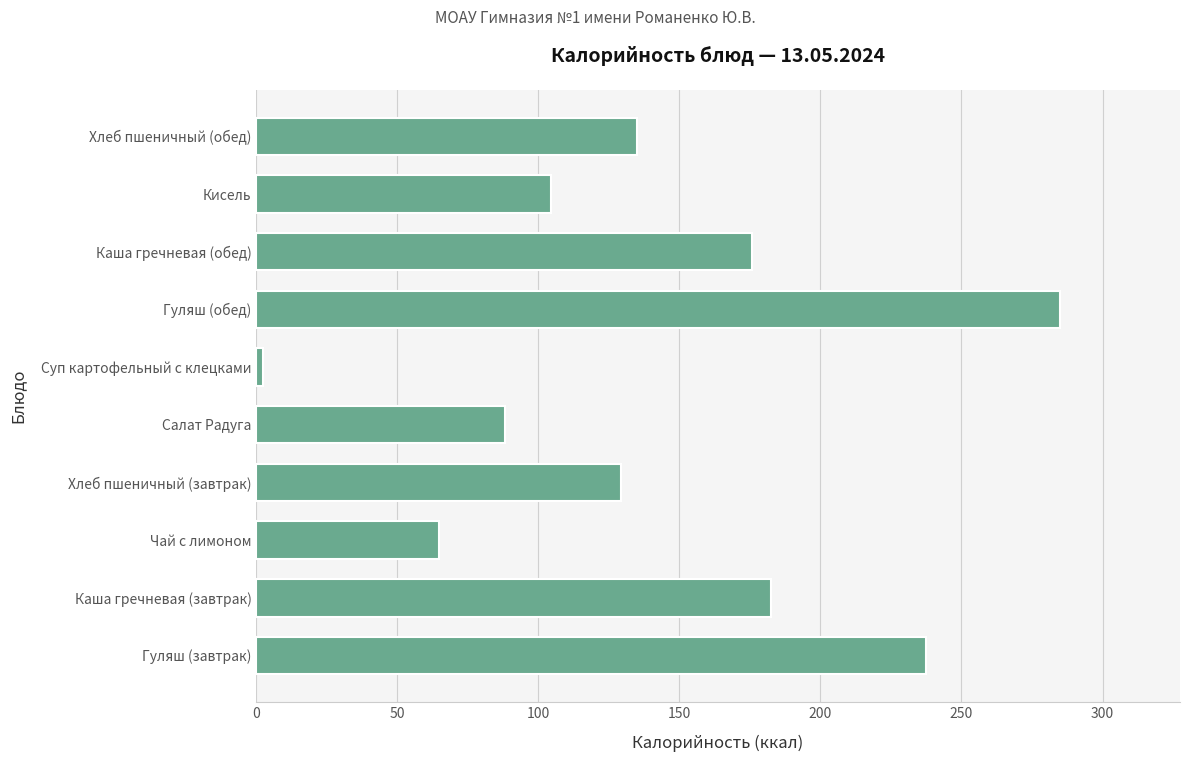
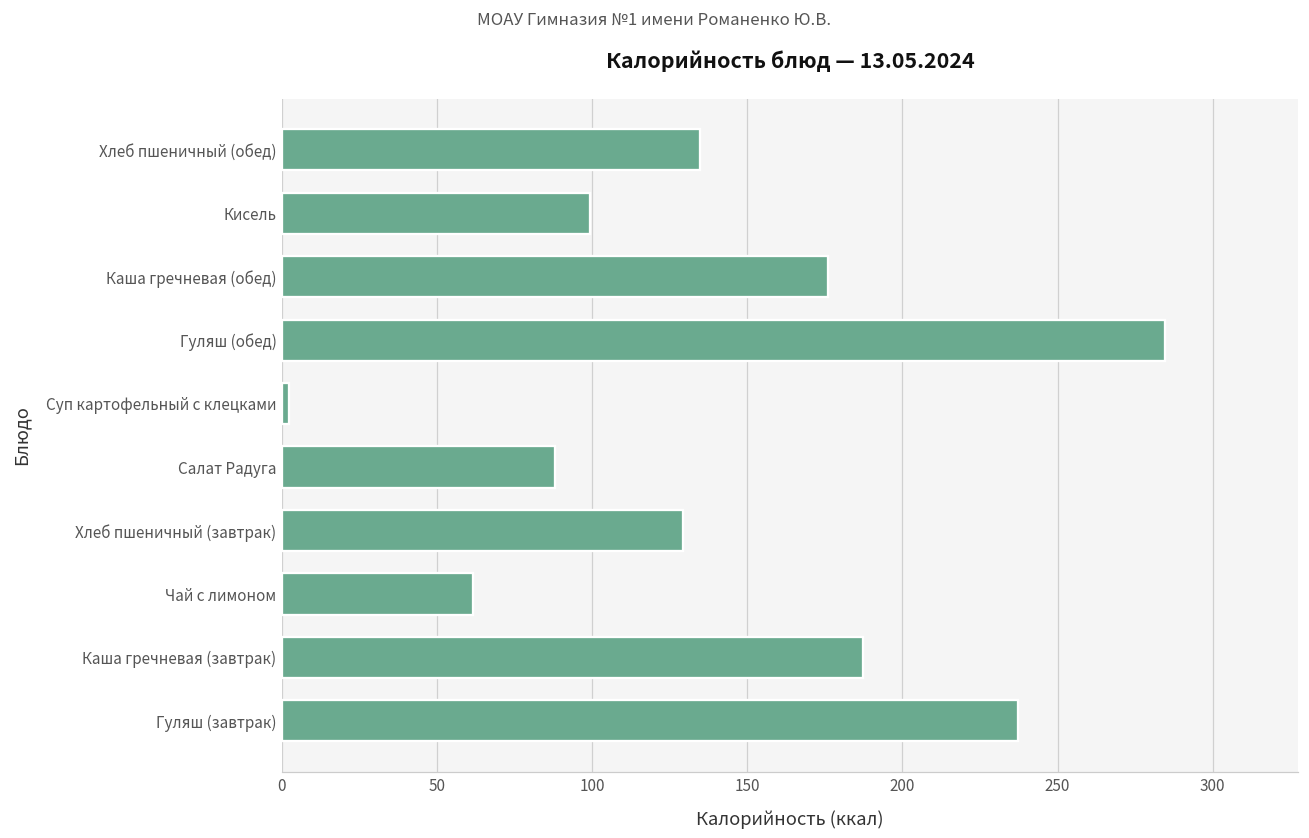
  {
    "Хлеб пшеничный (обед)": 135,
-   "Кисель": 105,
+   "Кисель": 99,
    "Каша гречневая (обед)": 176,
    "Гуляш (обед)": 285,
    "Суп картофельный с клецками": 2,
    "Салат Радуга": 88,
    "Хлеб пшеничный (завтрак)": 129,
-   "Чай с лимоном": 65,
-   "Каша гречневая (завтрак)": 182,
+   "Чай с лимоном": 62,
+   "Каша гречневая (завтрак)": 187,
    "Гуляш (завтрак)": 237
  }
